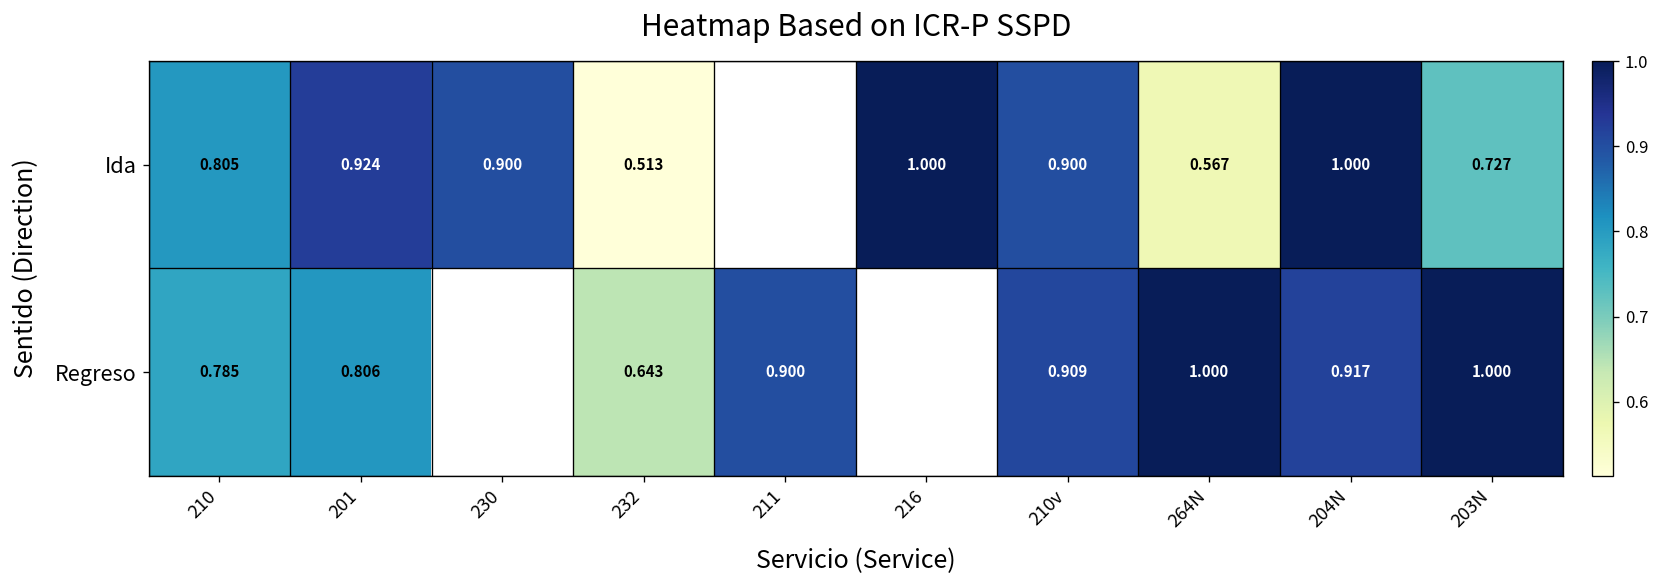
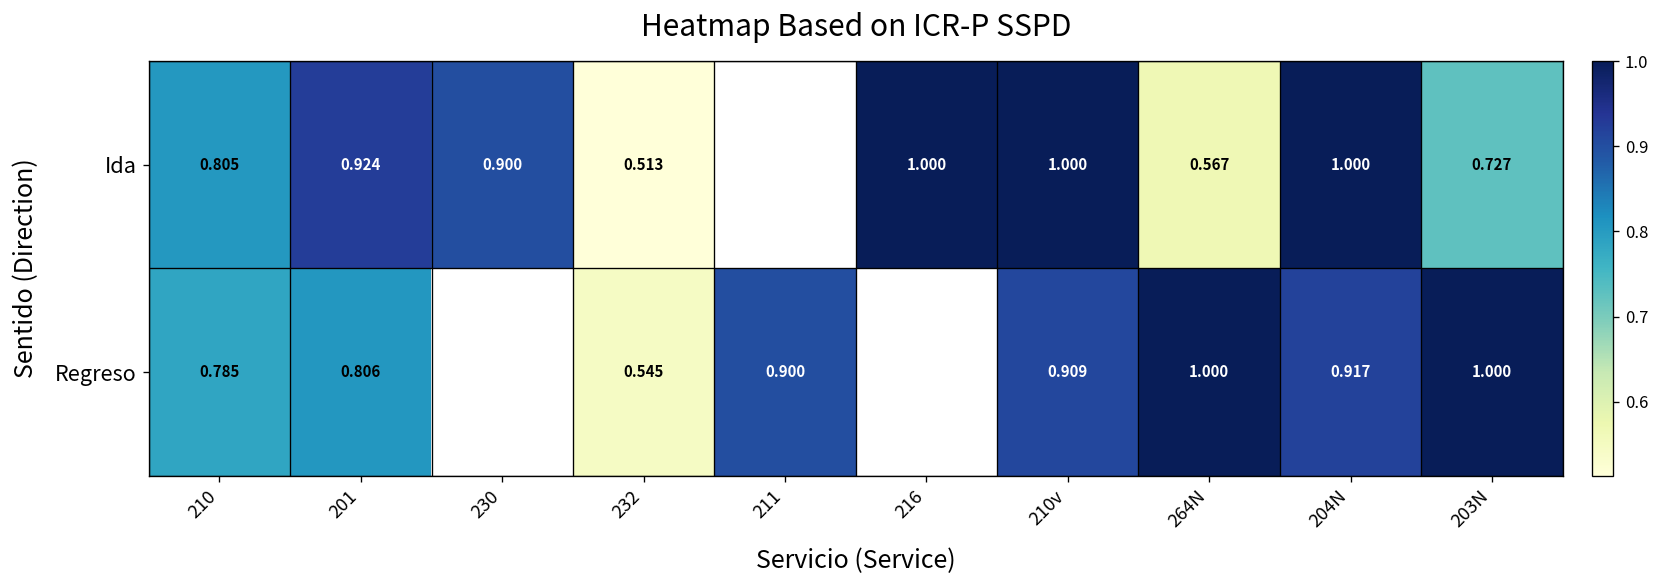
  {
    "Ida": {
      "210": 0.805,
      "201": 0.924,
      "230": 0.900,
      "232": 0.513,
      "216": 1.000,
-     "210v": 0.900,
+     "210v": 1.000,
      "264N": 0.567,
      "204N": 1.000,
      "203N": 0.727
    },
    "Regreso": {
      "210": 0.785,
      "201": 0.806,
-     "232": 0.643,
+     "232": 0.545,
      "211": 0.900,
      "210v": 0.909,
      "264N": 1.000,
      "204N": 0.917,
      "203N": 1.000
    }
  }
